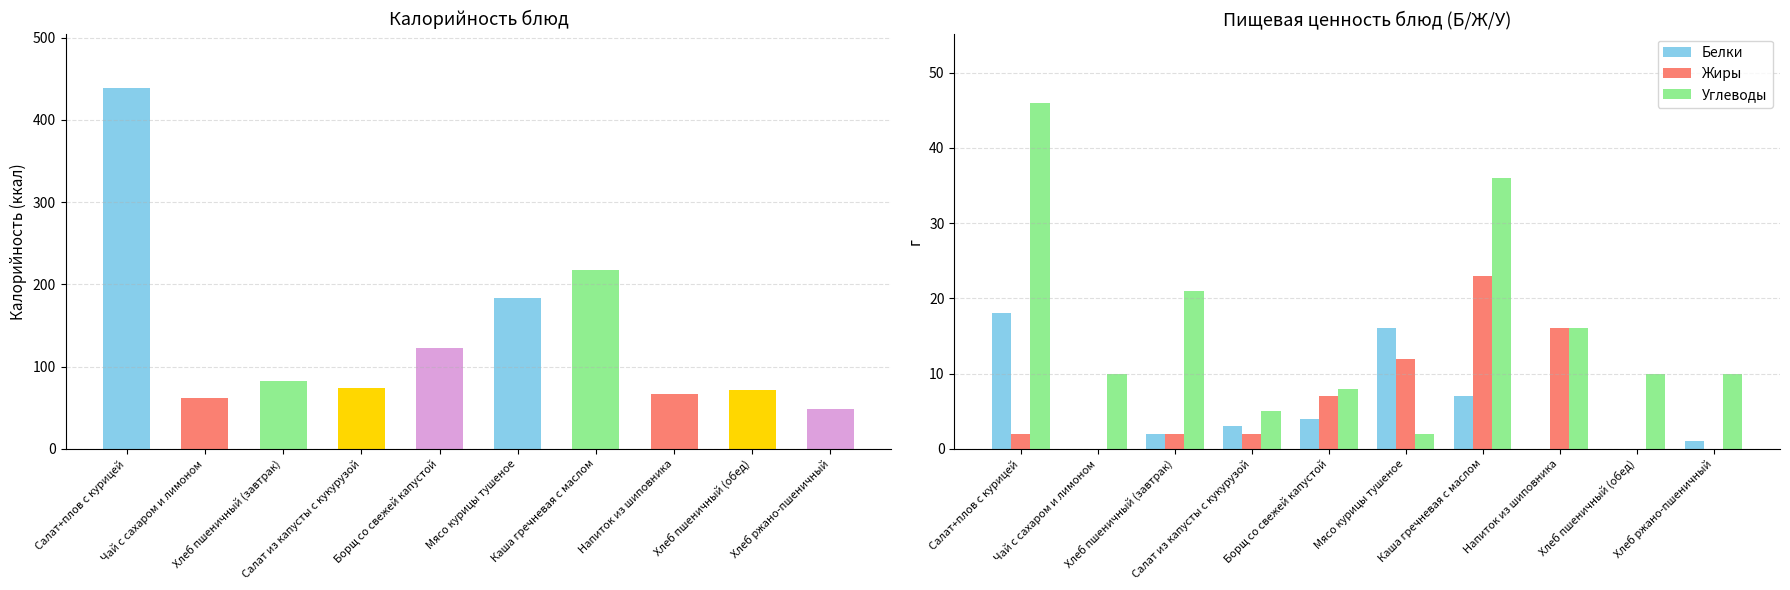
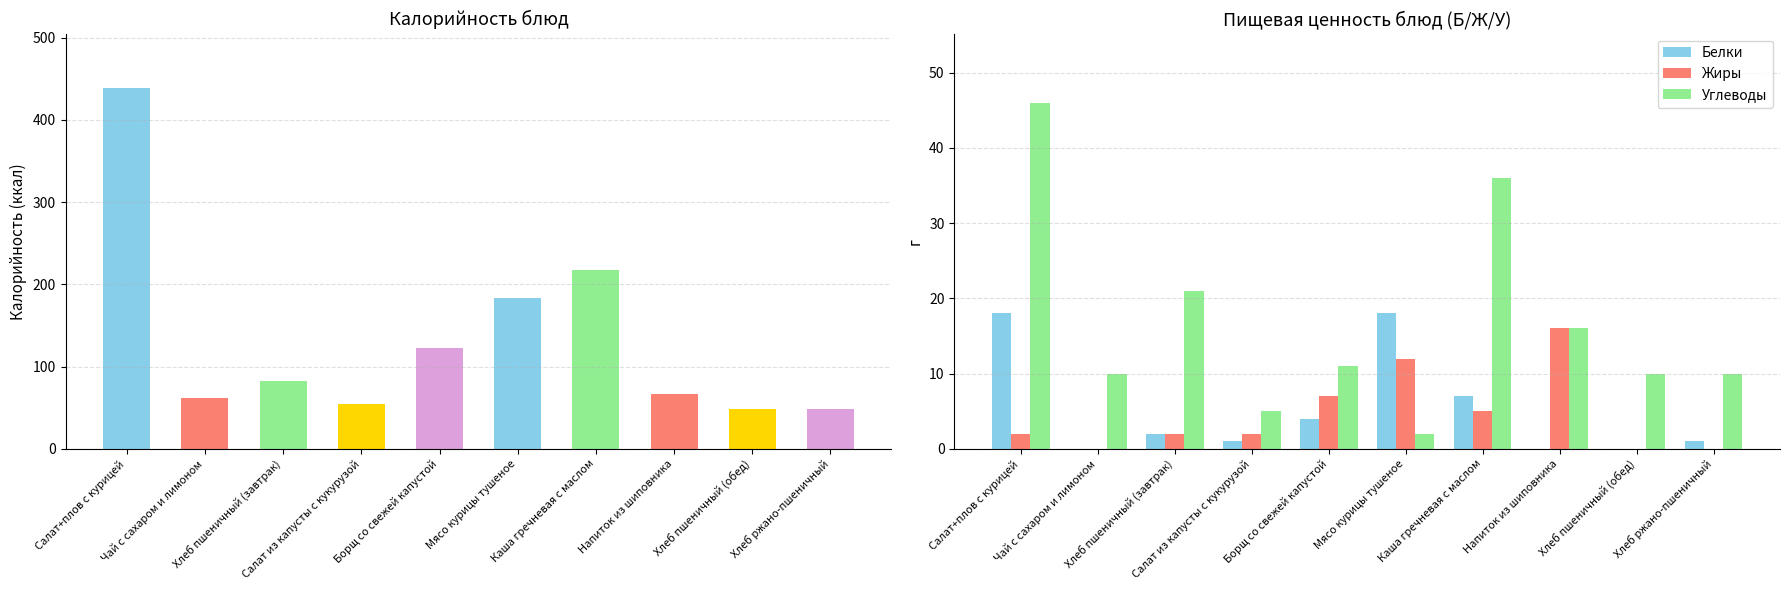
  {
    "Калорийность блюд": {
      "Салат+плов с курицей": 440,
      "Чай с сахаром и лимоном": 60,
      "Хлеб пшеничный (завтрак)": 80,
-     "Салат из капусты с кукурузой": 70,
+     "Салат из капусты с кукурузой": 60,
      "Борщ со свежей капустой": 120,
      "Мясо курицы тушеное": 180,
      "Каша гречневая с маслом": 220,
      "Напиток из шиповника": 70,
-     "Хлеб пшеничный (обед)": 70,
+     "Хлеб пшеничный (обед)": 50,
      "Хлеб ржано-пшеничный": 50
    },
    "Пищевая ценность блюд (Б/Ж/У)": {
      "Белки": {
        "Салат+плов с курицей": 18,
        "Чай с сахаром и лимоном": 0,
        "Хлеб пшеничный (завтрак)": 2,
-       "Салат из капусты с кукурузой": 3,
+       "Салат из капусты с кукурузой": 1,
        "Борщ со свежей капустой": 4,
-       "Мясо курицы тушеное": 16,
+       "Мясо курицы тушеное": 18,
        "Каша гречневая с маслом": 7,
        "Напиток из шиповника": 0,
        "Хлеб пшеничный (обед)": 0,
        "Хлеб ржано-пшеничный": 1
      },
      "Жиры": {
        "Салат+плов с курицей": 2,
        "Чай с сахаром и лимоном": 0,
        "Хлеб пшеничный (завтрак)": 2,
        "Салат из капусты с кукурузой": 2,
        "Борщ со свежей капустой": 7,
        "Мясо курицы тушеное": 12,
-       "Каша гречневая с маслом": 23,
+       "Каша гречневая с маслом": 5,
        "Напиток из шиповника": 16,
        "Хлеб пшеничный (обед)": 0,
        "Хлеб ржано-пшеничный": 0
      },
      "Углеводы": {
        "Салат+плов с курицей": 46,
        "Чай с сахаром и лимоном": 10,
        "Хлеб пшеничный (завтрак)": 21,
        "Салат из капусты с кукурузой": 5,
-       "Борщ со свежей капустой": 8,
+       "Борщ со свежей капустой": 11,
        "Мясо курицы тушеное": 2,
        "Каша гречневая с маслом": 36,
        "Напиток из шиповника": 16,
        "Хлеб пшеничный (обед)": 10,
        "Хлеб ржано-пшеничный": 10
      }
    }
  }
